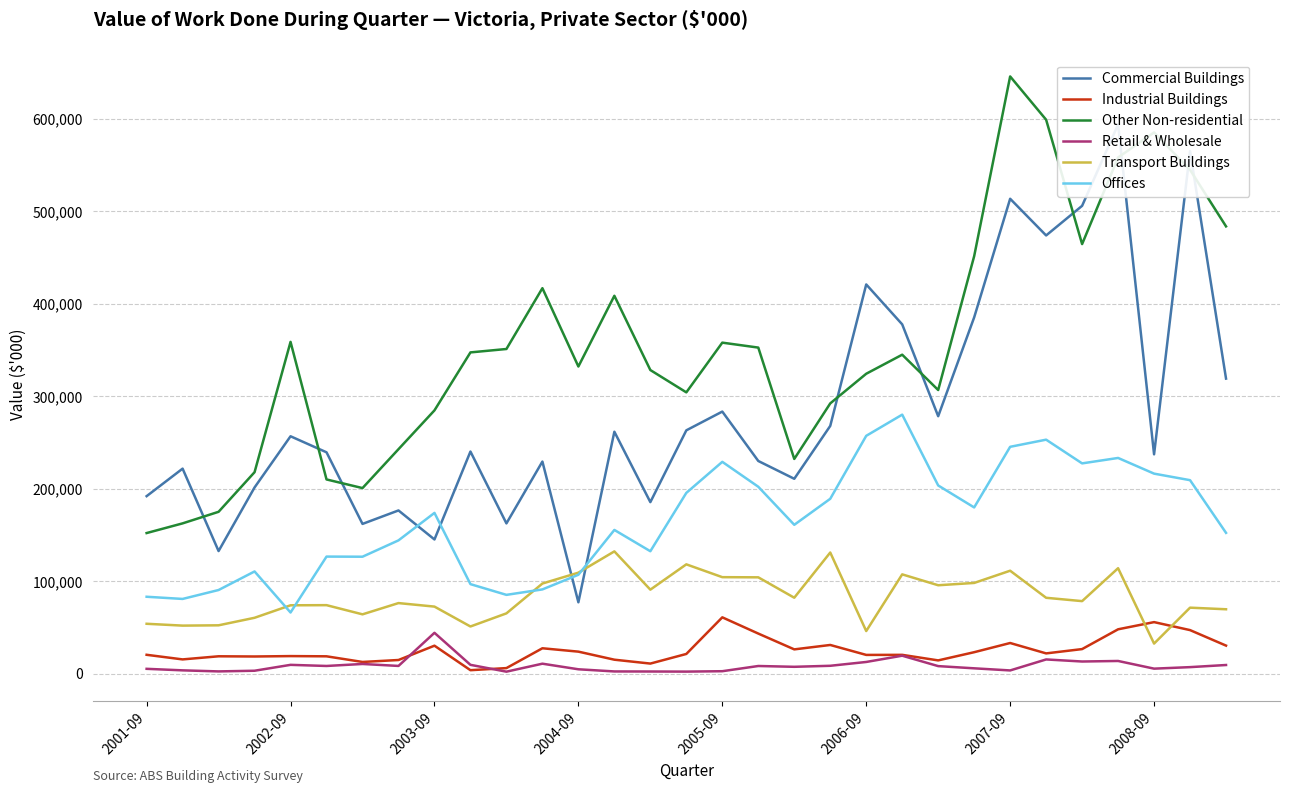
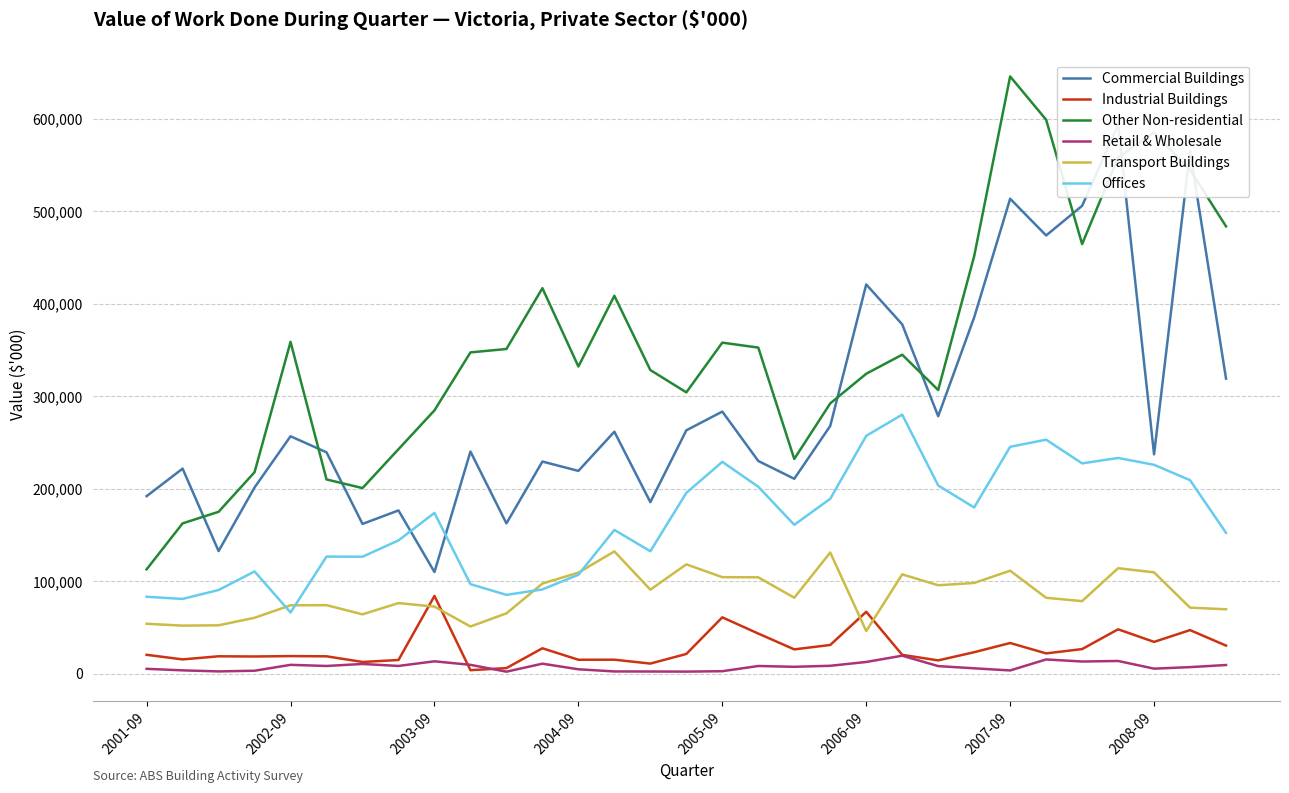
  {
    "Commercial Buildings": {
      "2001-09": "190,000",
      "2002-09": "260,000",
-     "2003-09": "150,000",
-     "2004-09": "80,000",
+     "2003-09": "110,000",
+     "2004-09": "220,000",
      "2005-09": "280,000",
      "2006-09": "420,000",
      "2007-09": "510,000",
      "2008-09": "240,000"
    },
    "Industrial Buildings": {
      "2001-09": "20,000",
      "2002-09": "20,000",
-     "2003-09": "30,000",
-     "2004-09": "24,000",
+     "2003-09": "80,000",
+     "2004-09": "15,000",
      "2005-09": "60,000",
-     "2006-09": "20,000",
+     "2006-09": "70,000",
      "2007-09": "30,000",
-     "2008-09": "60,000"
+     "2008-09": "30,000"
    },
    "Other Non-residential": {
-     "2001-09": "150,000",
+     "2001-09": "110,000",
      "2002-09": "360,000",
      "2003-09": "280,000",
      "2004-09": "330,000",
      "2005-09": "360,000",
      "2006-09": "320,000",
      "2007-09": "650,000"
    },
    "Retail & Wholesale": {
      "2001-09": "10,000",
      "2002-09": "10,000",
-     "2003-09": "40,000",
+     "2003-09": "10,000",
      "2004-09": "0",
      "2005-09": "0",
      "2006-09": "10,000",
      "2007-09": "0",
      "2008-09": "10,000"
    },
    "Transport Buildings": {
      "2001-09": "50,000",
      "2002-09": "70,000",
      "2003-09": "70,000",
      "2005-09": "100,000",
      "2006-09": "50,000",
      "2007-09": "110,000",
-     "2008-09": "30,000"
+     "2008-09": "110,000"
    },
    "Offices": {
      "2001-09": "80,000",
      "2002-09": "70,000",
      "2003-09": "170,000",
      "2005-09": "230,000",
      "2006-09": "260,000",
      "2007-09": "250,000",
-     "2008-09": "220,000"
+     "2008-09": "230,000"
    }
  }
